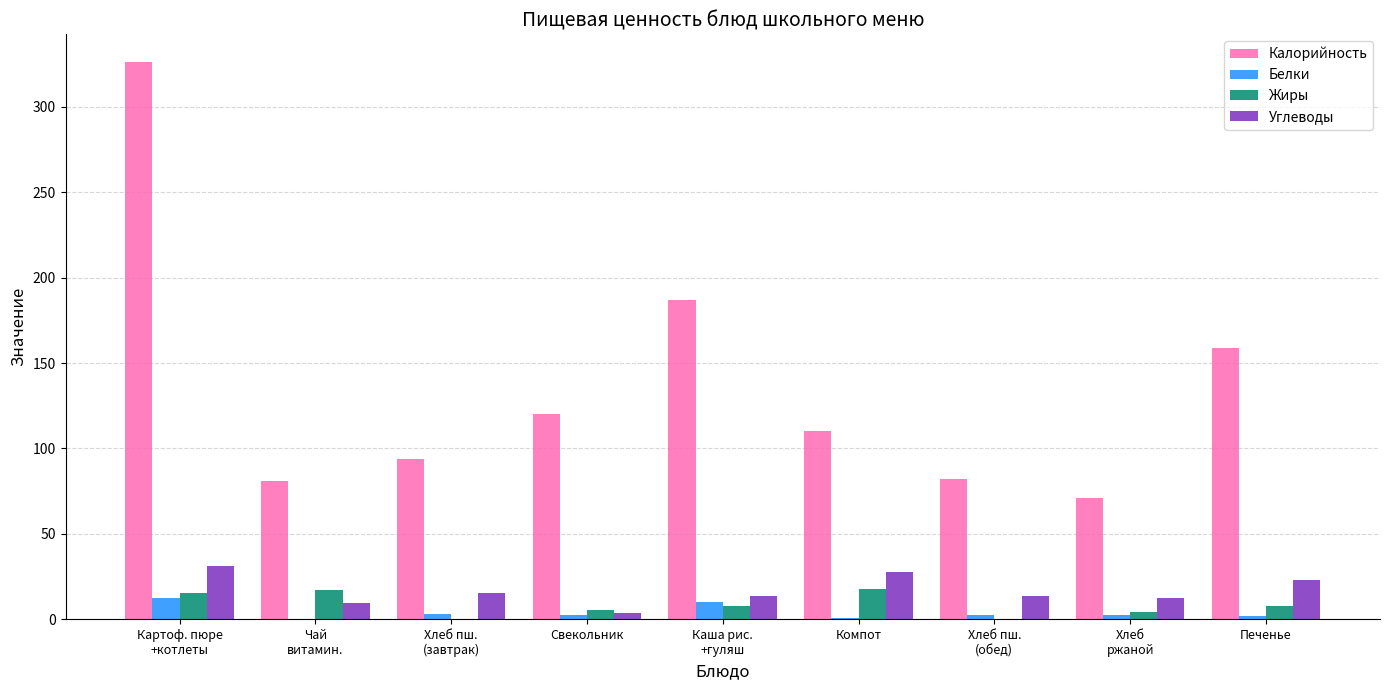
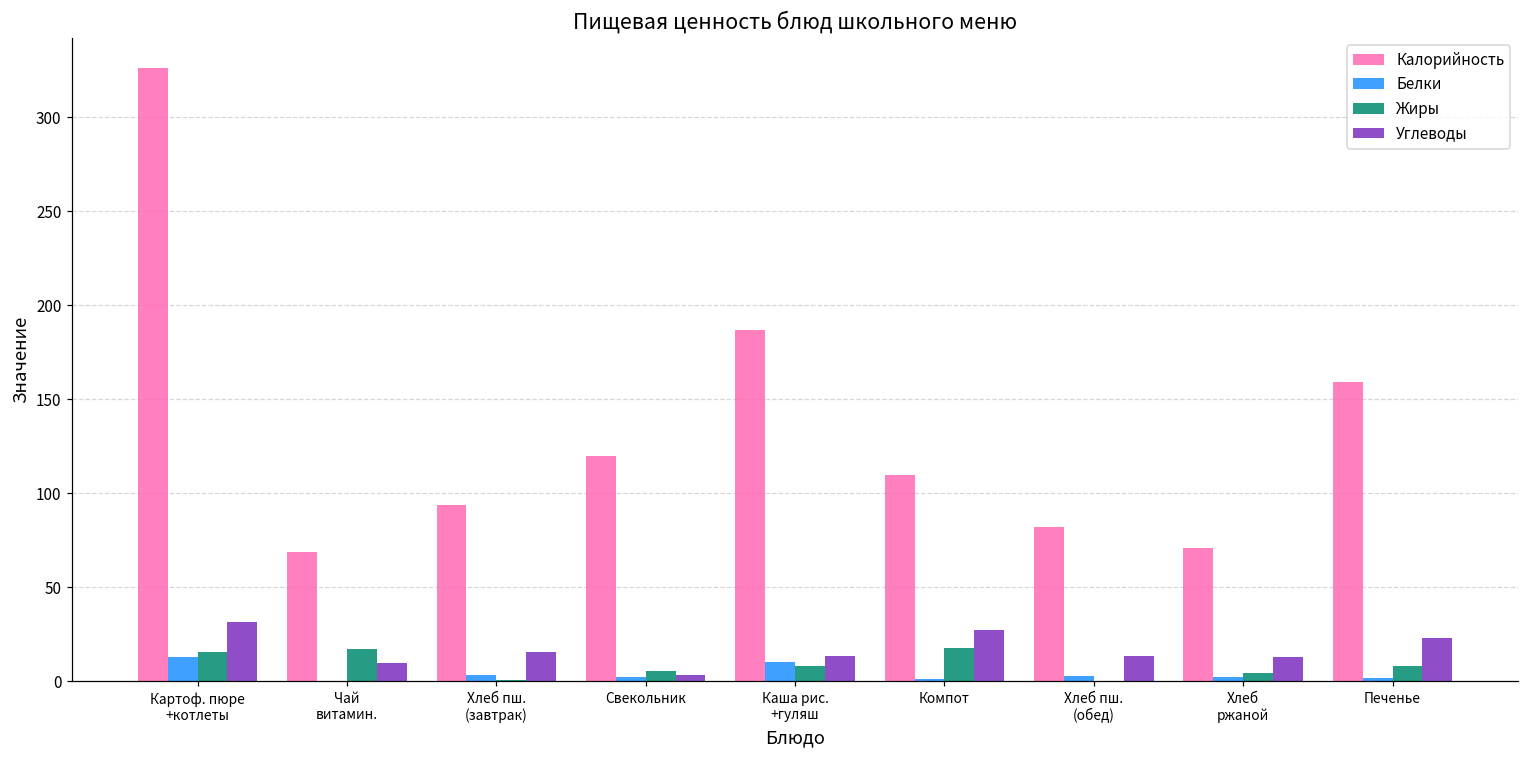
  {
    "Калорийность": {
      "Картоф. пюре +котлеты": 326,
-     "Чай витамин.": 81,
+     "Чай витамин.": 69,
      "Хлеб пш. (завтрак)": 94,
      "Свекольник": 120,
      "Каша рис. +гуляш": 187,
      "Компот": 110,
      "Хлеб пш. (обед)": 82,
      "Хлеб ржаной": 71,
      "Печенье": 159
    },
    "Белки": {
      "Картоф. пюре +котлеты": 13,
      "Чай витамин.": 0,
      "Хлеб пш. (завтрак)": 3,
      "Свекольник": 2,
      "Каша рис. +гуляш": 10,
      "Хлеб пш. (обед)": 3,
      "Хлеб ржаной": 2,
      "Печенье": 2
    },
    "Жиры": {
      "Картоф. пюре +котлеты": 16,
      "Чай витамин.": 17,
      "Свекольник": 5,
      "Каша рис. +гуляш": 8,
      "Компот": 18,
      "Хлеб ржаной": 4,
      "Печенье": 8
    },
    "Углеводы": {
      "Картоф. пюре +котлеты": 31,
      "Чай витамин.": 10,
      "Хлеб пш. (завтрак)": 15,
      "Свекольник": 4,
      "Каша рис. +гуляш": 14,
      "Компот": 28,
      "Хлеб пш. (обед)": 13,
      "Хлеб ржаной": 13,
      "Печенье": 23
    }
  }
